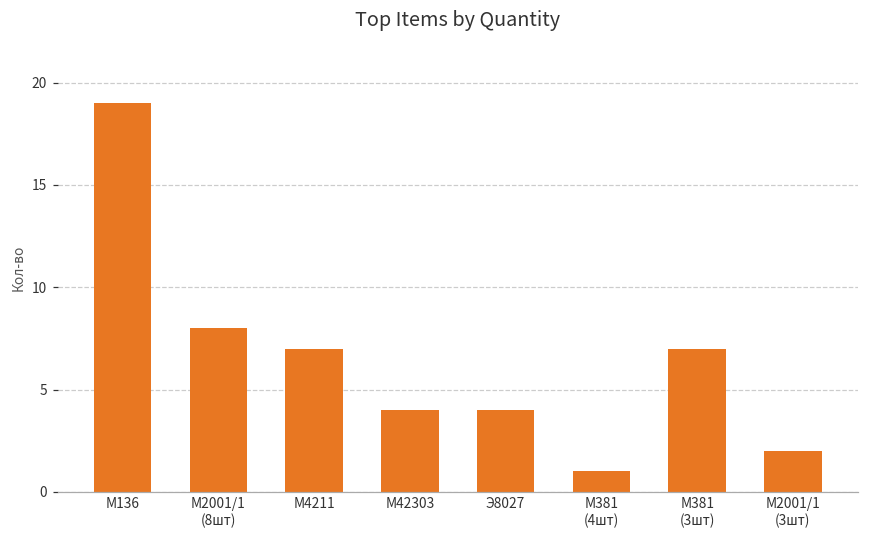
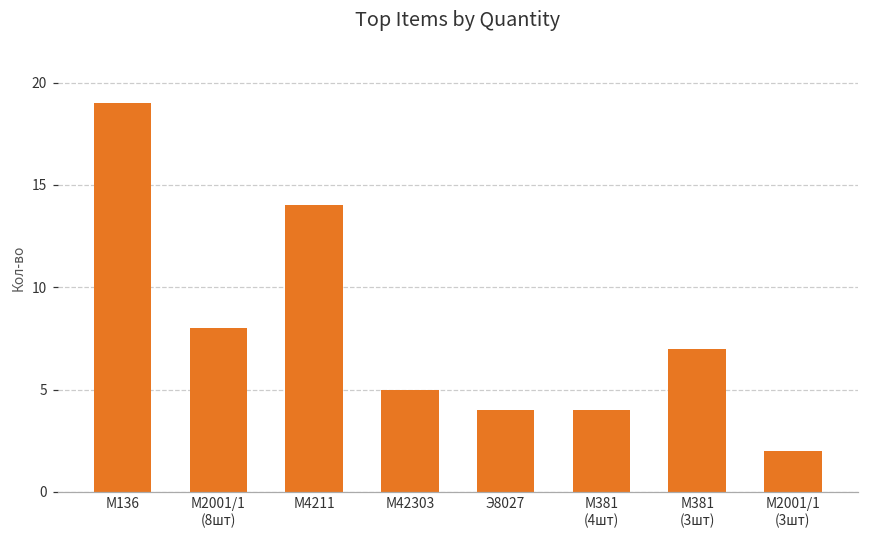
  {
    "М136": 19,
    "М2001/1 (8шт)": 8,
-   "М4211": 7,
-   "М42303": 4,
+   "М4211": 14,
+   "М42303": 5,
    "Э8027": 4,
-   "М381 (4шт)": 1,
+   "М381 (4шт)": 4,
    "М381 (3шт)": 7,
    "М2001/1 (3шт)": 2
  }
